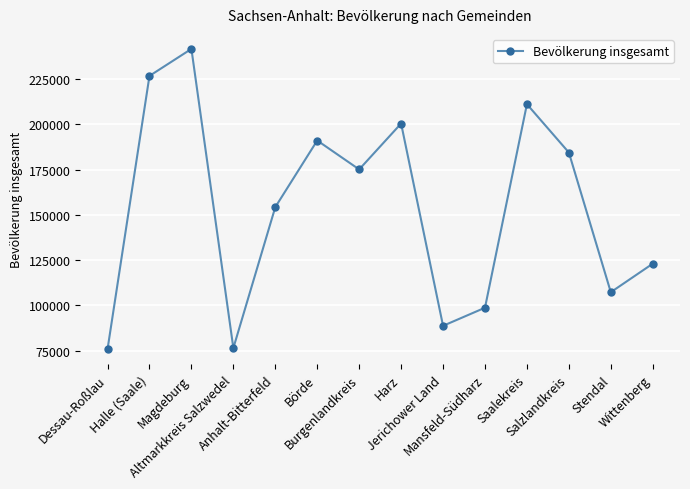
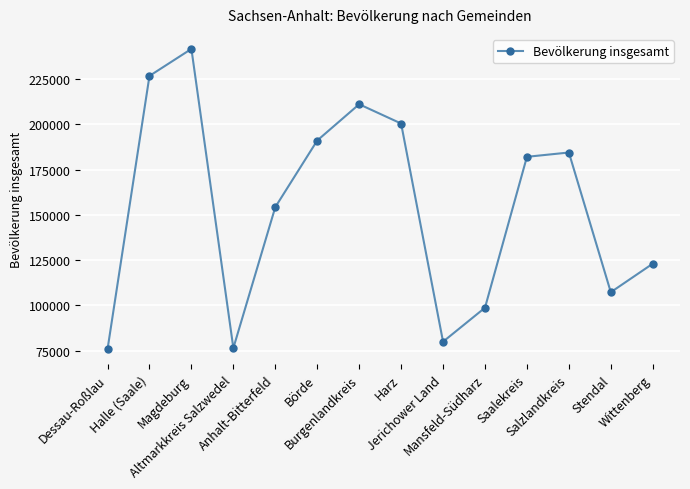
  {
    "Dessau-Roßlau": 76000,
    "Halle (Saale)": 227000,
    "Magdeburg": 242000,
    "Altmarkkreis Salzwedel": 77000,
    "Anhalt-Bitterfeld": 154000,
    "Börde": 191000,
-   "Burgenlandkreis": 175000,
+   "Burgenlandkreis": 211000,
    "Harz": 200000,
-   "Jerichower Land": 89000,
+   "Jerichower Land": 80000,
    "Mansfeld-Südharz": 99000,
-   "Saalekreis": 211000,
+   "Saalekreis": 182000,
    "Salzlandkreis": 184000,
    "Stendal": 107000,
    "Wittenberg": 123000
  }
